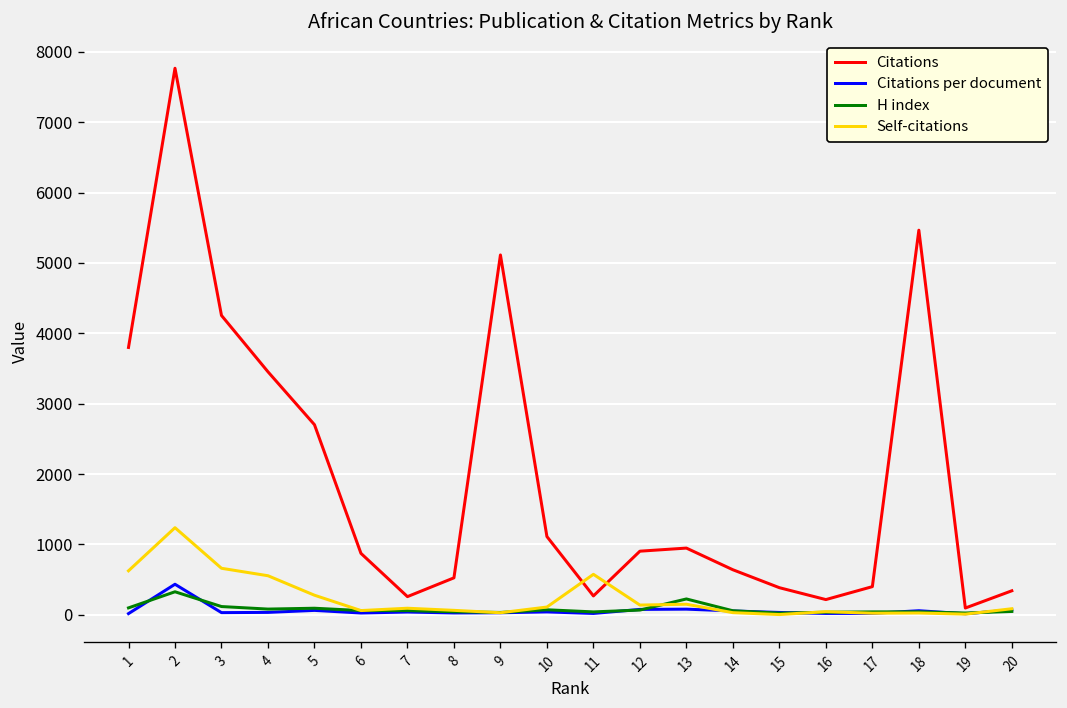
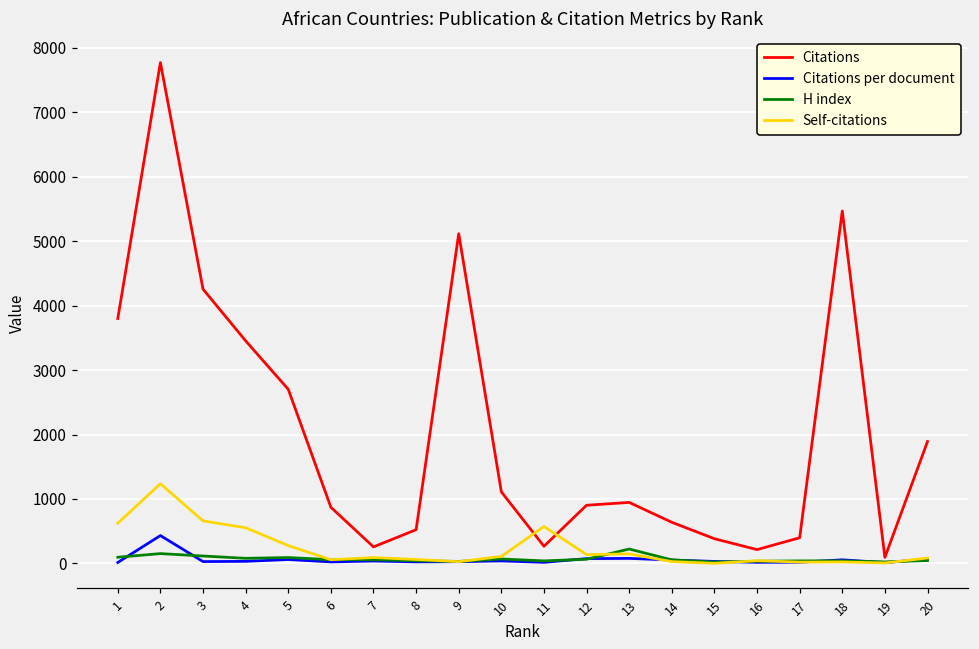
  {
    "Citations": {
      "1": 3800,
      "2": 7800,
      "3": 4300,
      "4": 3500,
      "5": 2700,
      "6": 900,
      "7": 300,
      "8": 500,
      "9": 5100,
      "10": 1100,
      "11": 300,
      "12": 900,
      "13": 900,
      "14": 600,
      "15": 400,
      "16": 200,
      "17": 400,
      "18": 5500,
      "19": 100,
-     "20": 300
+     "20": 1900
    },
    "Citations per document": {
      "1": 0,
      "2": 400,
      "3": 0,
      "4": 0,
      "13": 100
    },
    "H index": {
      "1": 100,
-     "2": 300,
+     "2": 200,
      "3": 100,
      "4": 100,
      "13": 200
    },
    "Self-citations": {
      "1": 600,
      "2": 1200,
      "3": 700,
      "4": 600,
      "5": 300,
      "11": 600,
      "12": 100,
      "13": 100
    }
  }
